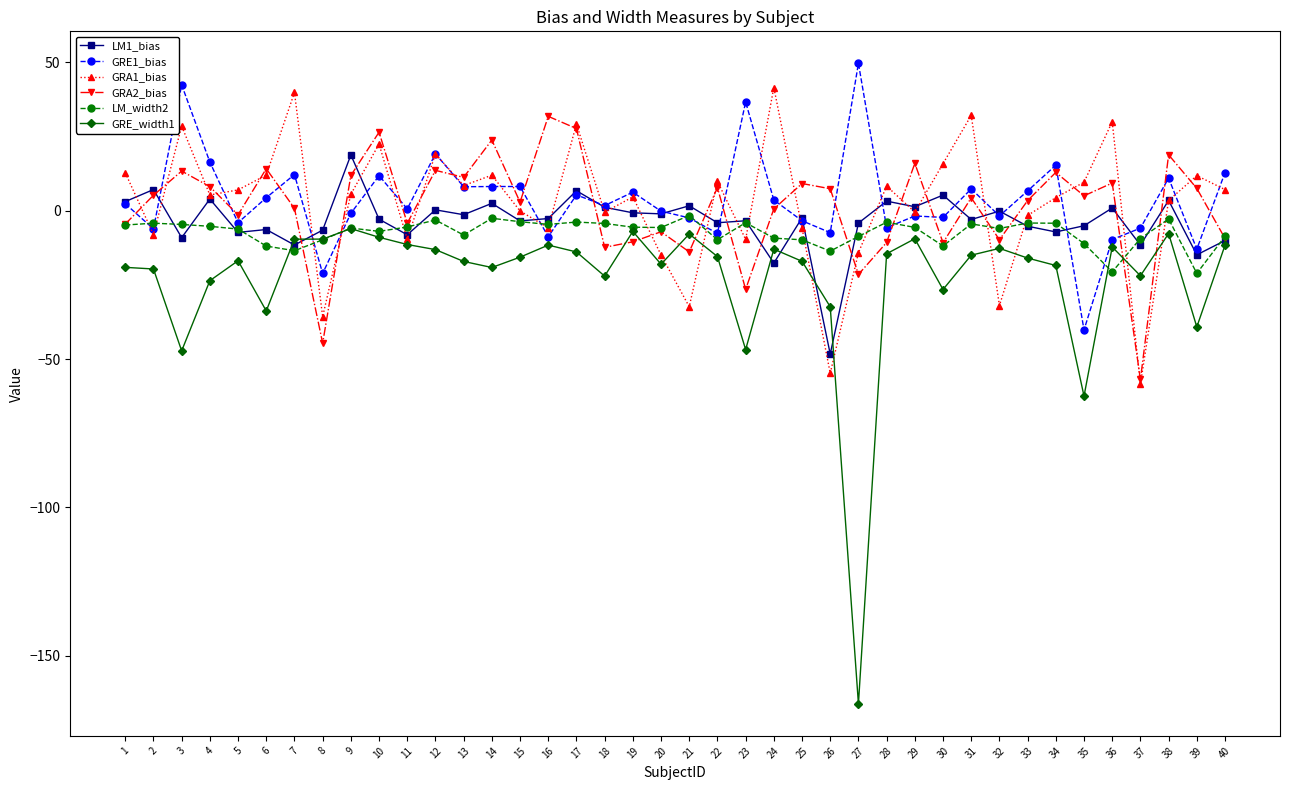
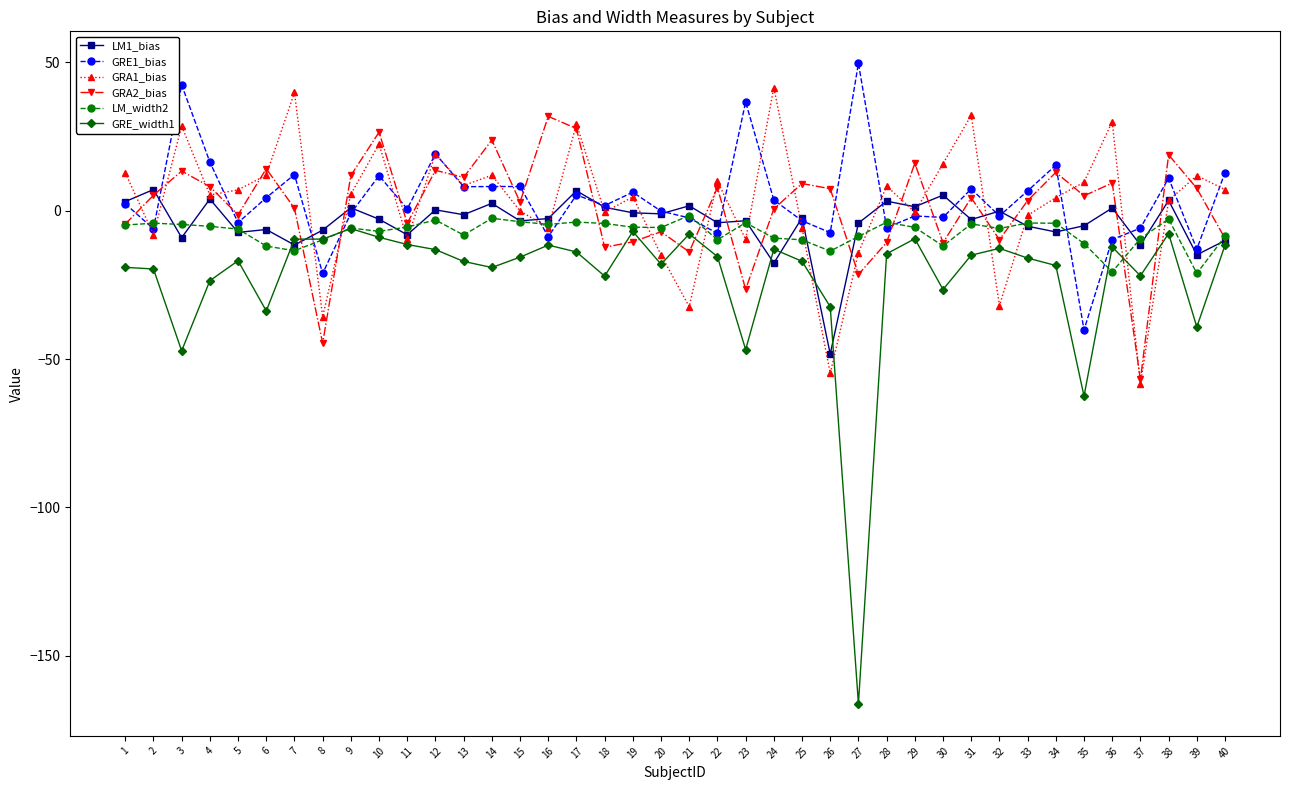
  {
    "LM1_bias": {
      "2": 7,
      "3": -9,
      "4": 4,
      "5": -7,
      "6": -6,
      "7": -12,
      "8": -7,
-     "9": 19,
+     "9": 1,
      "10": -3,
      "11": -8,
      "12": 0,
      "13": -1,
      "14": 2,
      "16": -3,
      "17": 7,
      "19": -1,
      "20": -1,
      "21": 2,
      "22": -4,
      "24": -18,
      "25": -2,
      "26": -48,
      "27": -4,
      "28": 3,
      "29": 1,
      "30": 5,
      "31": -3,
      "32": 0,
      "33": -5,
      "34": -7,
      "35": -5,
      "36": 1,
      "37": -12,
      "39": -15
    },
    "GRE1_bias": {
      "2": -6,
      "3": 42,
      "4": 16,
      "5": -4,
      "6": 4,
      "7": 12,
      "8": -21,
      "9": -1,
      "10": 12,
      "11": 1,
      "14": 8,
      "15": 8,
      "16": -9,
      "17": 5,
      "19": 6,
      "20": 0,
      "22": -8,
      "23": 37,
      "24": 4,
      "25": -3,
      "26": -7,
      "27": 50,
      "28": -6,
      "29": -2,
      "30": -2,
      "31": 7,
      "32": -2,
      "33": 7,
      "34": 15,
      "35": -40,
      "36": -10,
      "37": -6,
      "38": 11,
      "39": -13,
      "40": 13
    }
  }
